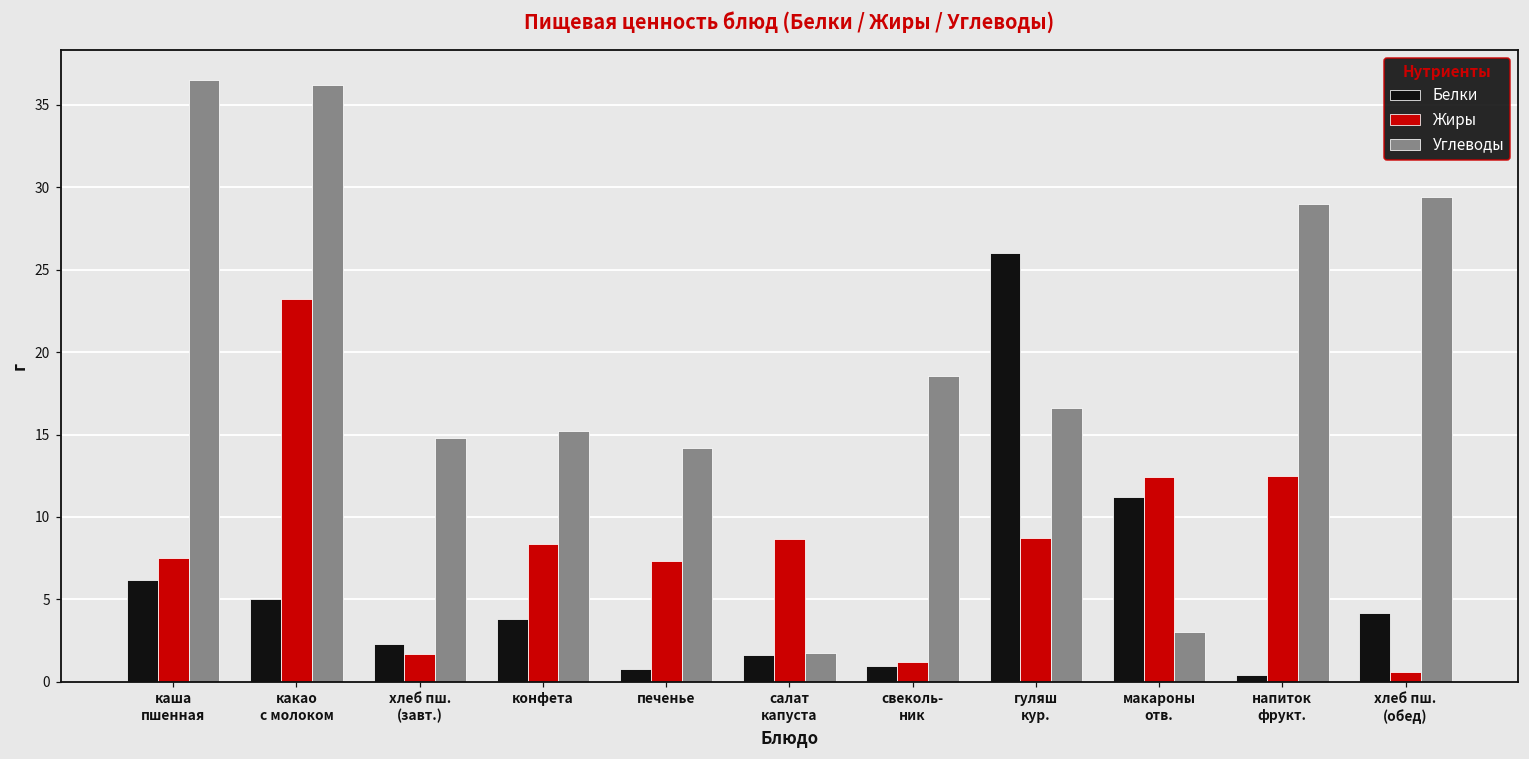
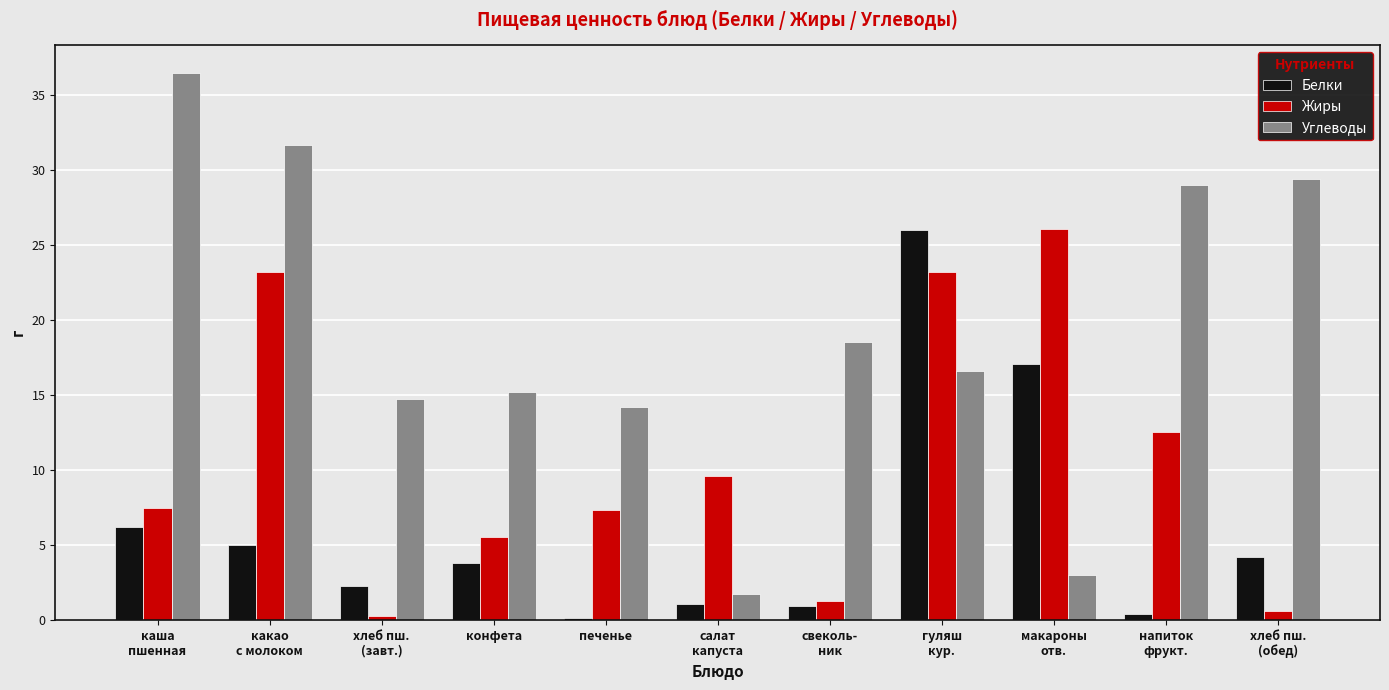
  {
    "Белки": {
      "каша пшенная": 6.2,
      "какао с молоком": 5.0,
      "хлеб пш. (завт.)": 2.3,
      "конфета": 3.8,
-     "печенье": 0.8,
-     "салат капуста": 1.6,
+     "печенье": 0.1,
+     "салат капуста": 1.0,
      "свеколь- ник": 0.9,
      "гуляш кур.": 26.0,
-     "макароны отв.": 11.2,
+     "макароны отв.": 17.1,
      "напиток фрукт.": 0.4,
      "хлеб пш. (обед)": 4.2
    },
    "Жиры": {
      "каша пшенная": 7.5,
      "какао с молоком": 23.2,
-     "хлеб пш. (завт.)": 1.7,
-     "конфета": 8.3,
+     "хлеб пш. (завт.)": 0.2,
+     "конфета": 5.5,
      "печенье": 7.3,
-     "салат капуста": 8.6,
+     "салат капуста": 9.6,
      "свеколь- ник": 1.2,
-     "гуляш кур.": 8.7,
-     "макароны отв.": 12.4,
+     "гуляш кур.": 23.2,
+     "макароны отв.": 26.1,
      "напиток фрукт.": 12.5,
      "хлеб пш. (обед)": 0.6
    },
    "Углеводы": {
      "каша пшенная": 36.5,
-     "какао с молоком": 36.2,
+     "какао с молоком": 31.7,
      "хлеб пш. (завт.)": 14.8,
      "конфета": 15.2,
      "печенье": 14.2,
      "салат капуста": 1.7,
      "свеколь- ник": 18.6,
      "гуляш кур.": 16.6,
      "макароны отв.": 3.0,
      "напиток фрукт.": 29.0,
      "хлеб пш. (обед)": 29.4
    }
  }
